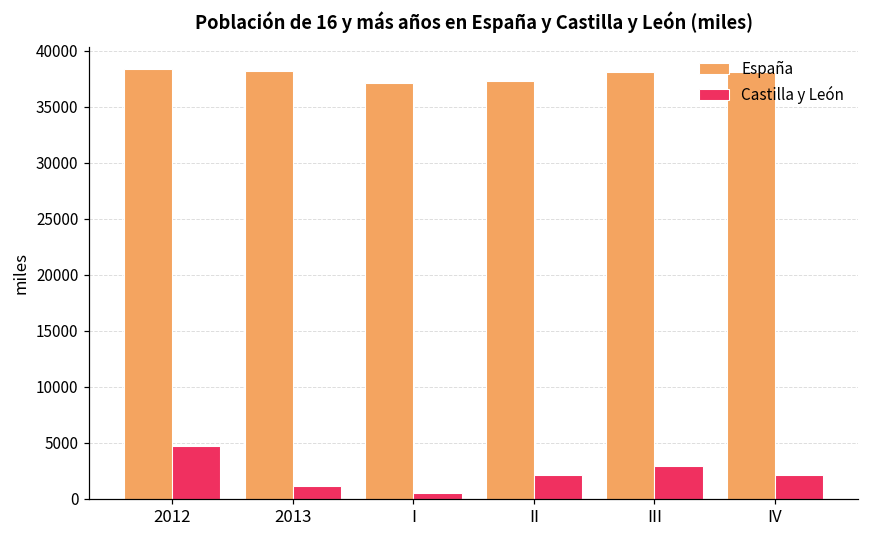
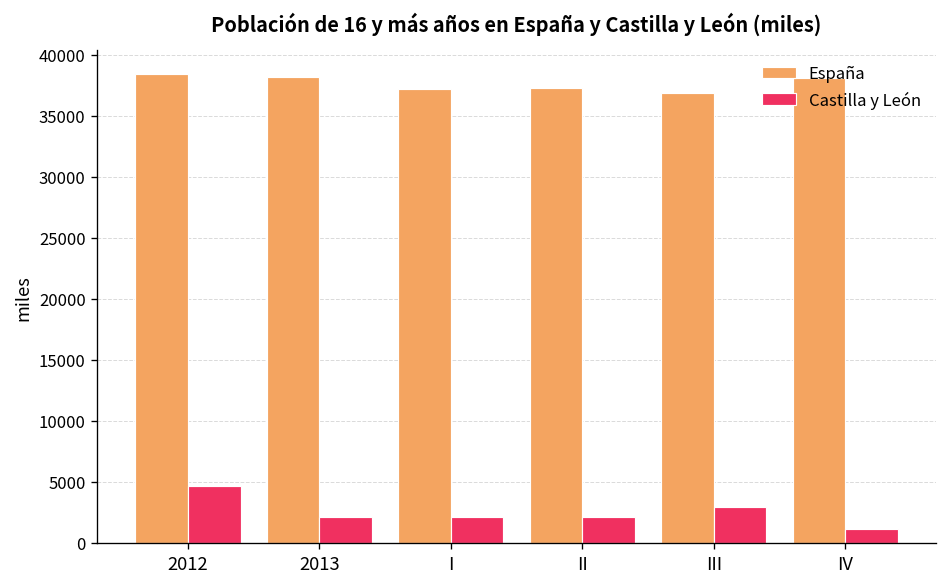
  {
    "España": {
      "2012": 38400,
      "2013": 38200,
      "I": 37200,
      "II": 37300,
-     "III": 38100,
+     "III": 36800,
      "IV": 38100
    },
    "Castilla y León": {
      "2012": 4700,
-     "2013": 1100,
-     "I": 500,
+     "2013": 2100,
+     "I": 2100,
      "II": 2100,
      "III": 2900,
-     "IV": 2100
+     "IV": 1100
    }
  }
